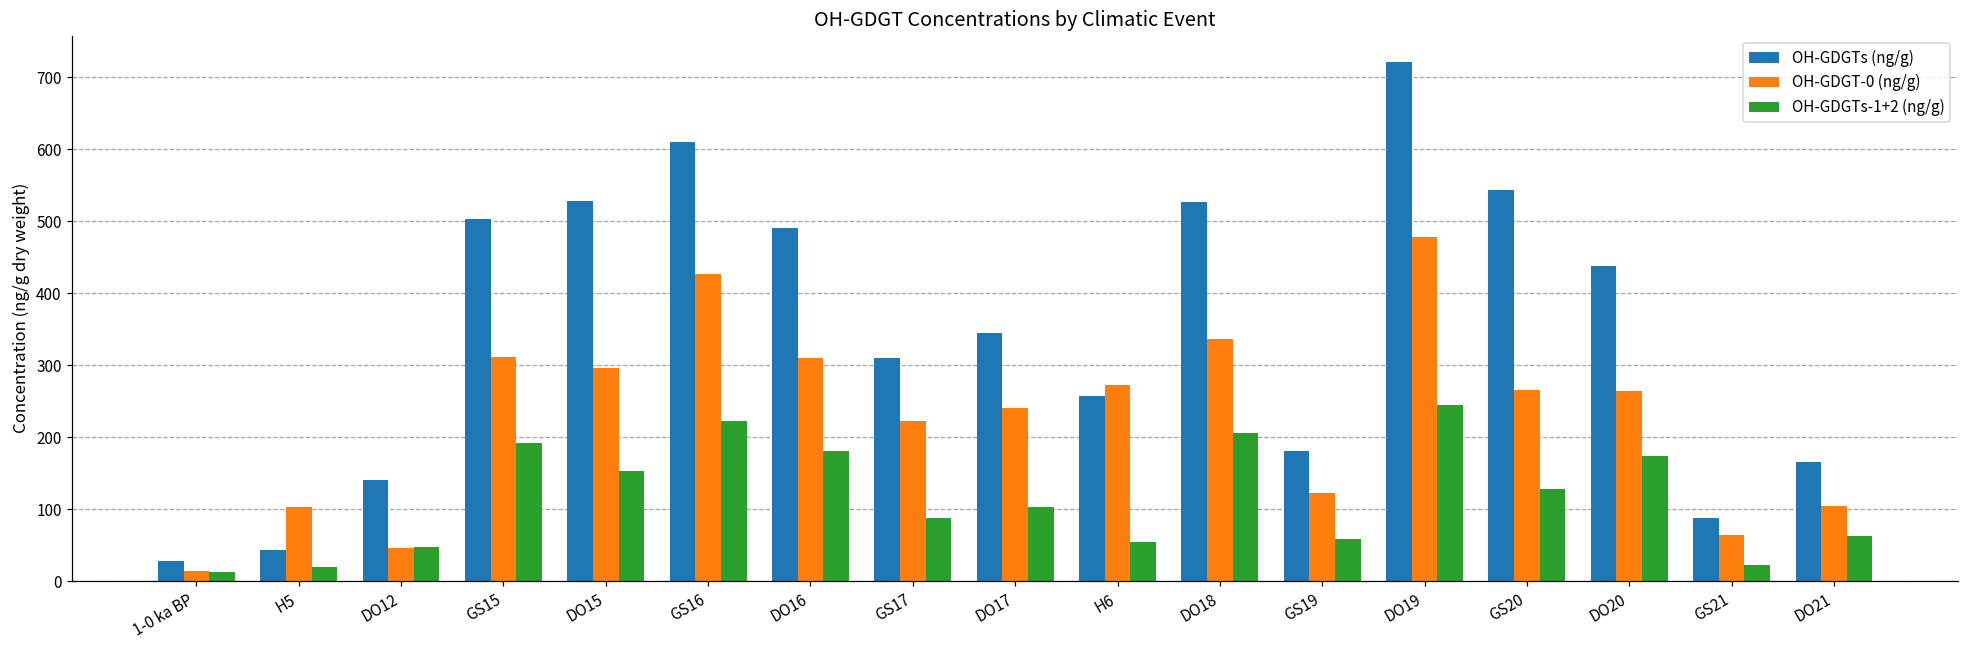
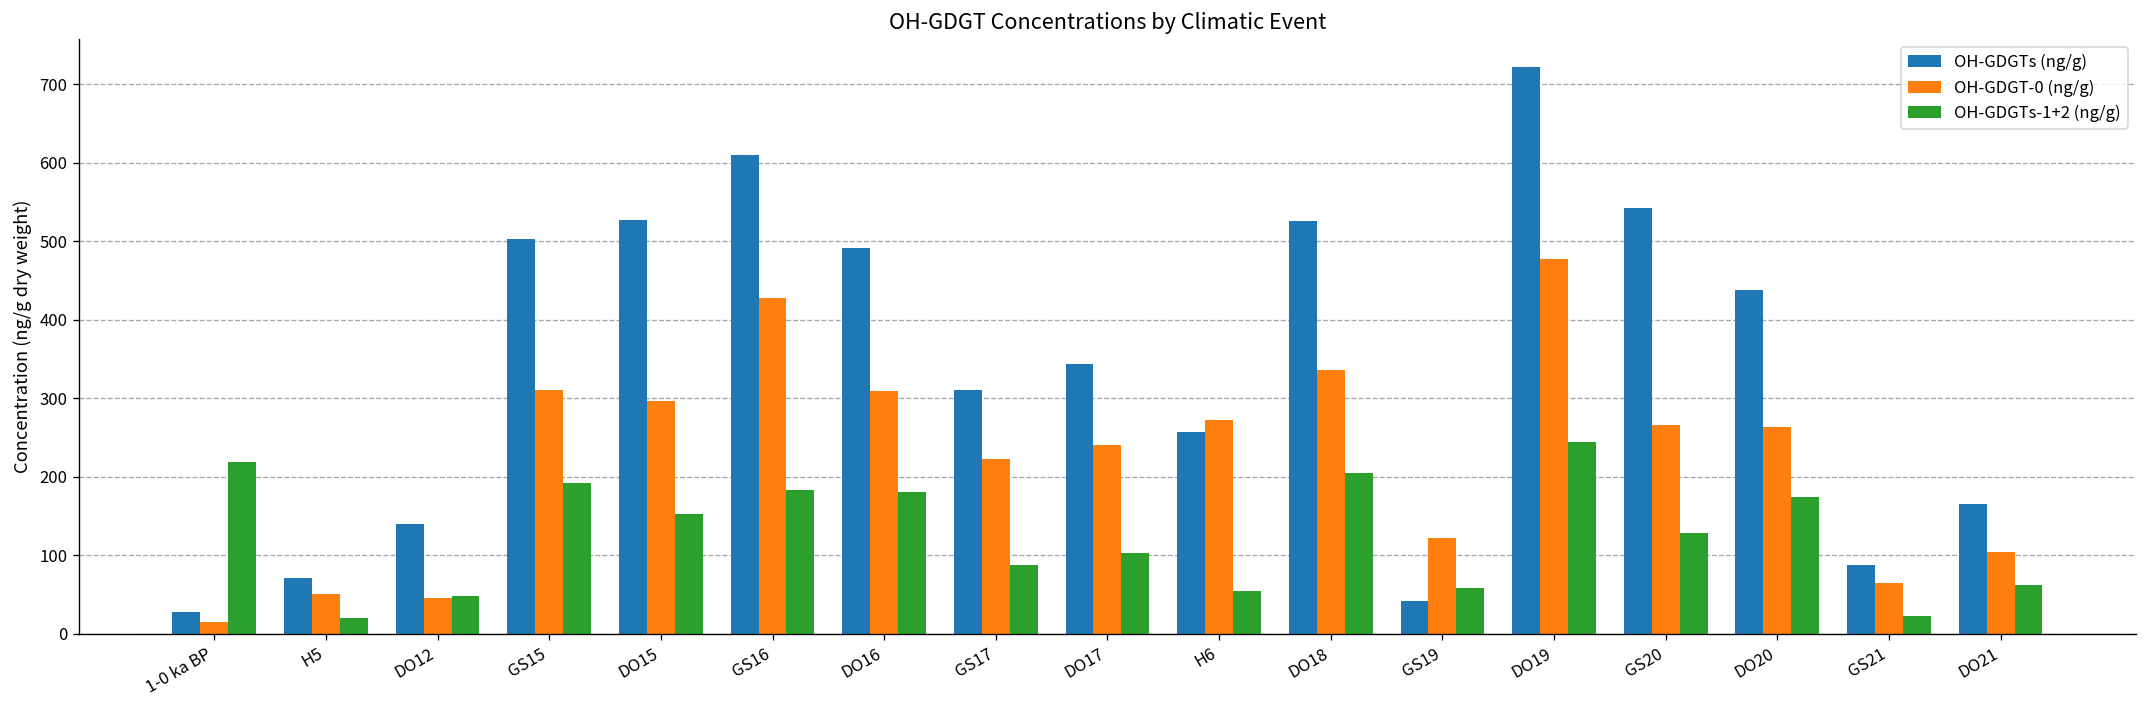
  {
    "OH-GDGTs (ng/g)": {
      "1-0 ka BP": 30,
-     "H5": 40,
+     "H5": 70,
      "DO12": 140,
      "GS15": 500,
      "DO15": 530,
      "GS16": 610,
      "DO16": 490,
      "GS17": 310,
      "DO17": 340,
      "H6": 260,
      "DO18": 530,
-     "GS19": 180,
+     "GS19": 40,
      "DO19": 720,
      "GS20": 540,
      "DO20": 440,
      "GS21": 90,
      "DO21": 170
    },
    "OH-GDGT-0 (ng/g)": {
      "1-0 ka BP": 10,
-     "H5": 100,
+     "H5": 50,
      "DO12": 50,
      "GS15": 310,
      "DO15": 300,
      "GS16": 430,
      "DO16": 310,
      "GS17": 220,
      "DO17": 240,
      "H6": 270,
      "DO18": 340,
      "GS19": 120,
      "DO19": 480,
      "GS20": 270,
      "DO20": 260,
      "GS21": 60,
      "DO21": 100
    },
    "OH-GDGTs-1+2 (ng/g)": {
-     "1-0 ka BP": 10,
+     "1-0 ka BP": 220,
      "H5": 20,
      "DO12": 50,
      "GS15": 190,
      "DO15": 150,
-     "GS16": 220,
+     "GS16": 180,
      "DO16": 180,
      "GS17": 90,
      "DO17": 100,
      "H6": 50,
      "DO18": 210,
      "GS19": 60,
      "DO19": 240,
      "GS20": 130,
      "DO20": 170,
      "GS21": 20,
      "DO21": 60
    }
  }
